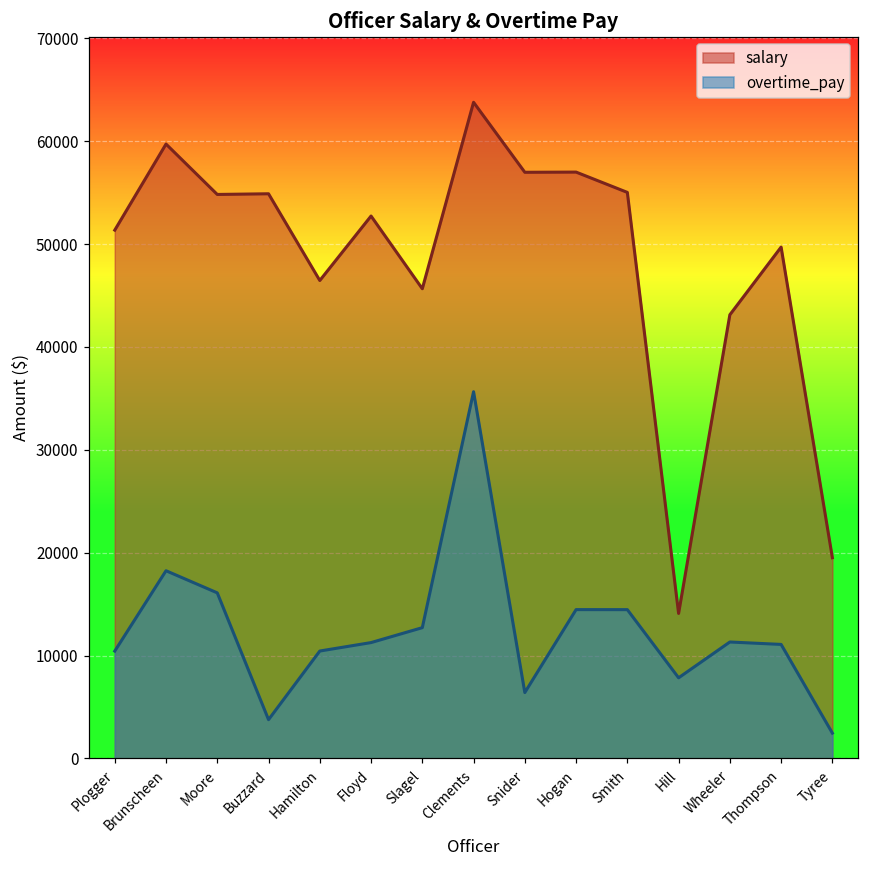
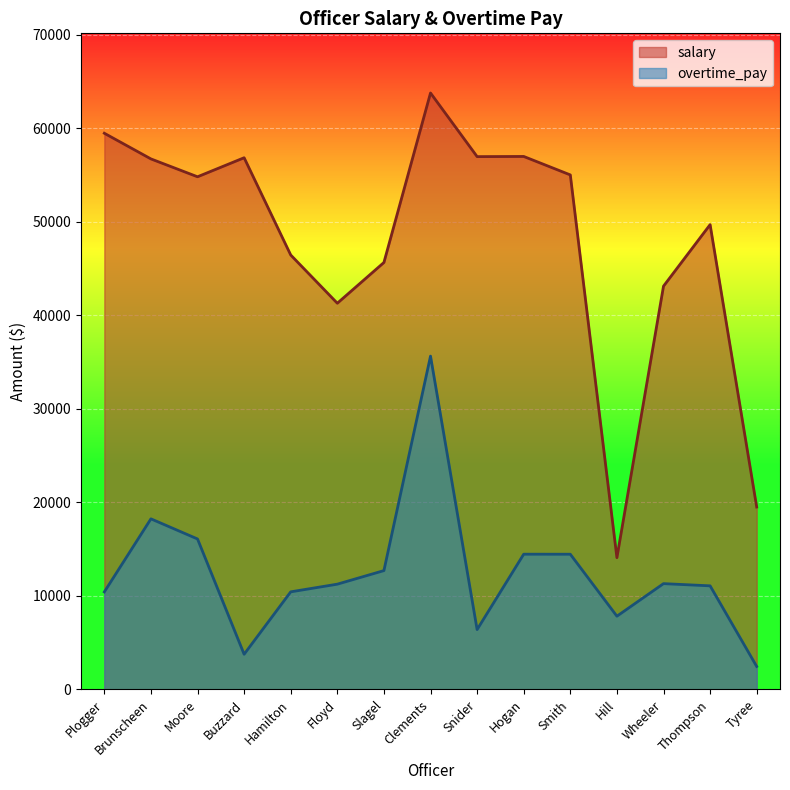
  {
    "salary": {
-     "Plogger": 51000,
-     "Brunscheen": 60000,
+     "Plogger": 59000,
+     "Brunscheen": 57000,
      "Moore": 55000,
-     "Buzzard": 55000,
+     "Buzzard": 57000,
      "Hamilton": 46000,
-     "Floyd": 53000,
+     "Floyd": 41000,
      "Slagel": 46000,
      "Clements": 64000,
      "Snider": 57000,
      "Hogan": 57000,
      "Smith": 55000,
      "Hill": 14000,
      "Wheeler": 43000,
      "Thompson": 50000,
      "Tyree": 20000
    },
    "overtime_pay": {
      "Plogger": 10000,
      "Brunscheen": 18000,
      "Moore": 16000,
      "Buzzard": 4000,
      "Hamilton": 10000,
      "Floyd": 11000,
      "Slagel": 13000,
      "Clements": 36000,
      "Snider": 6000,
      "Hogan": 14000,
      "Smith": 14000,
      "Hill": 8000,
      "Wheeler": 11000,
      "Thompson": 11000,
      "Tyree": 2000
    }
  }
